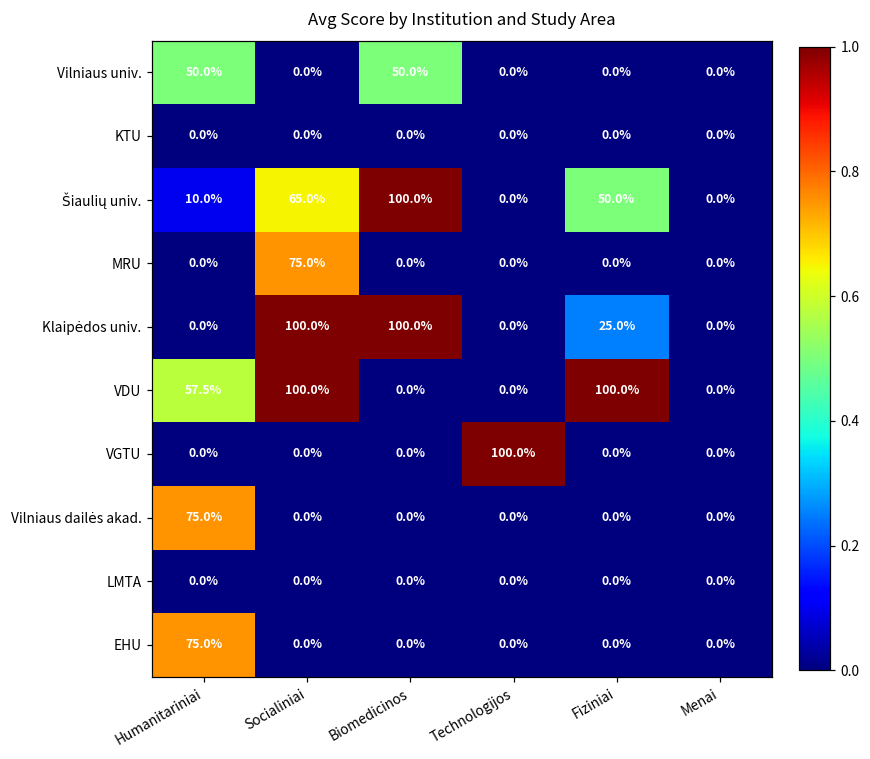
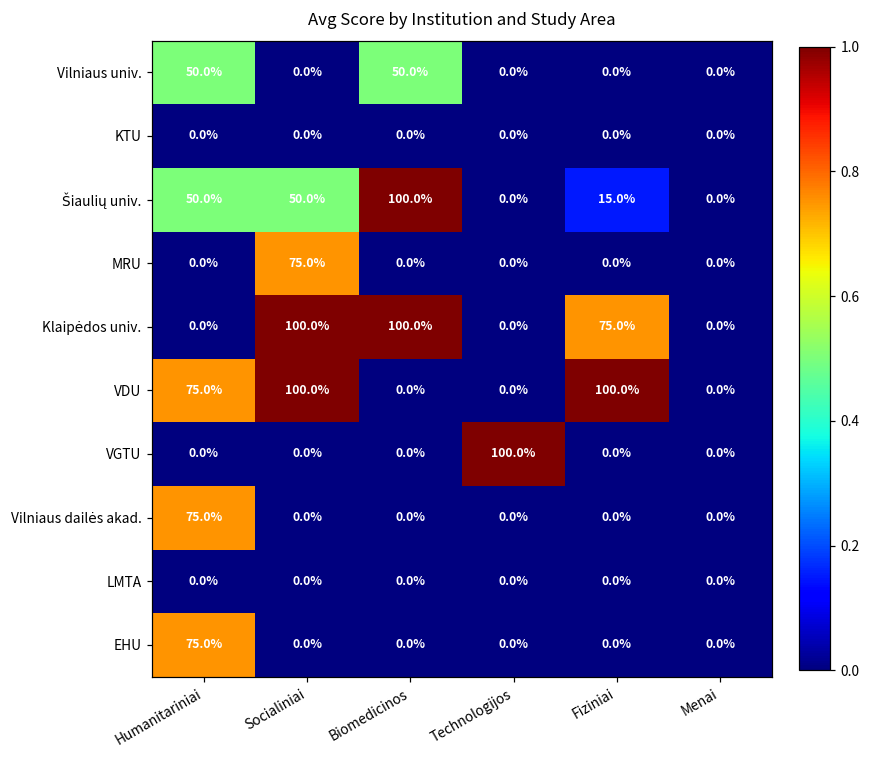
  {
    "Vilniaus univ.": {
      "Humanitariniai": "50.0%",
      "Socialiniai": "0.0%",
      "Biomedicinos": "50.0%",
      "Technologijos": "0.0%",
      "Fiziniai": "0.0%",
      "Menai": "0.0%"
    },
    "KTU": {
      "Humanitariniai": "0.0%",
      "Socialiniai": "0.0%",
      "Biomedicinos": "0.0%",
      "Technologijos": "0.0%",
      "Fiziniai": "0.0%",
      "Menai": "0.0%"
    },
    "Šiaulių univ.": {
-     "Humanitariniai": "10.0%",
-     "Socialiniai": "65.0%",
+     "Humanitariniai": "50.0%",
+     "Socialiniai": "50.0%",
      "Biomedicinos": "100.0%",
      "Technologijos": "0.0%",
-     "Fiziniai": "50.0%",
+     "Fiziniai": "15.0%",
      "Menai": "0.0%"
    },
    "MRU": {
      "Humanitariniai": "0.0%",
      "Socialiniai": "75.0%",
      "Biomedicinos": "0.0%",
      "Technologijos": "0.0%",
      "Fiziniai": "0.0%",
      "Menai": "0.0%"
    },
    "Klaipėdos univ.": {
      "Humanitariniai": "0.0%",
      "Socialiniai": "100.0%",
      "Biomedicinos": "100.0%",
      "Technologijos": "0.0%",
-     "Fiziniai": "25.0%",
+     "Fiziniai": "75.0%",
      "Menai": "0.0%"
    },
    "VDU": {
-     "Humanitariniai": "57.5%",
+     "Humanitariniai": "75.0%",
      "Socialiniai": "100.0%",
      "Biomedicinos": "0.0%",
      "Technologijos": "0.0%",
      "Fiziniai": "100.0%",
      "Menai": "0.0%"
    },
    "VGTU": {
      "Humanitariniai": "0.0%",
      "Socialiniai": "0.0%",
      "Biomedicinos": "0.0%",
      "Technologijos": "100.0%",
      "Fiziniai": "0.0%",
      "Menai": "0.0%"
    },
    "Vilniaus dailės akad.": {
      "Humanitariniai": "75.0%",
      "Socialiniai": "0.0%",
      "Biomedicinos": "0.0%",
      "Technologijos": "0.0%",
      "Fiziniai": "0.0%",
      "Menai": "0.0%"
    },
    "LMTA": {
      "Humanitariniai": "0.0%",
      "Socialiniai": "0.0%",
      "Biomedicinos": "0.0%",
      "Technologijos": "0.0%",
      "Fiziniai": "0.0%",
      "Menai": "0.0%"
    },
    "EHU": {
      "Humanitariniai": "75.0%",
      "Socialiniai": "0.0%",
      "Biomedicinos": "0.0%",
      "Technologijos": "0.0%",
      "Fiziniai": "0.0%",
      "Menai": "0.0%"
    }
  }
